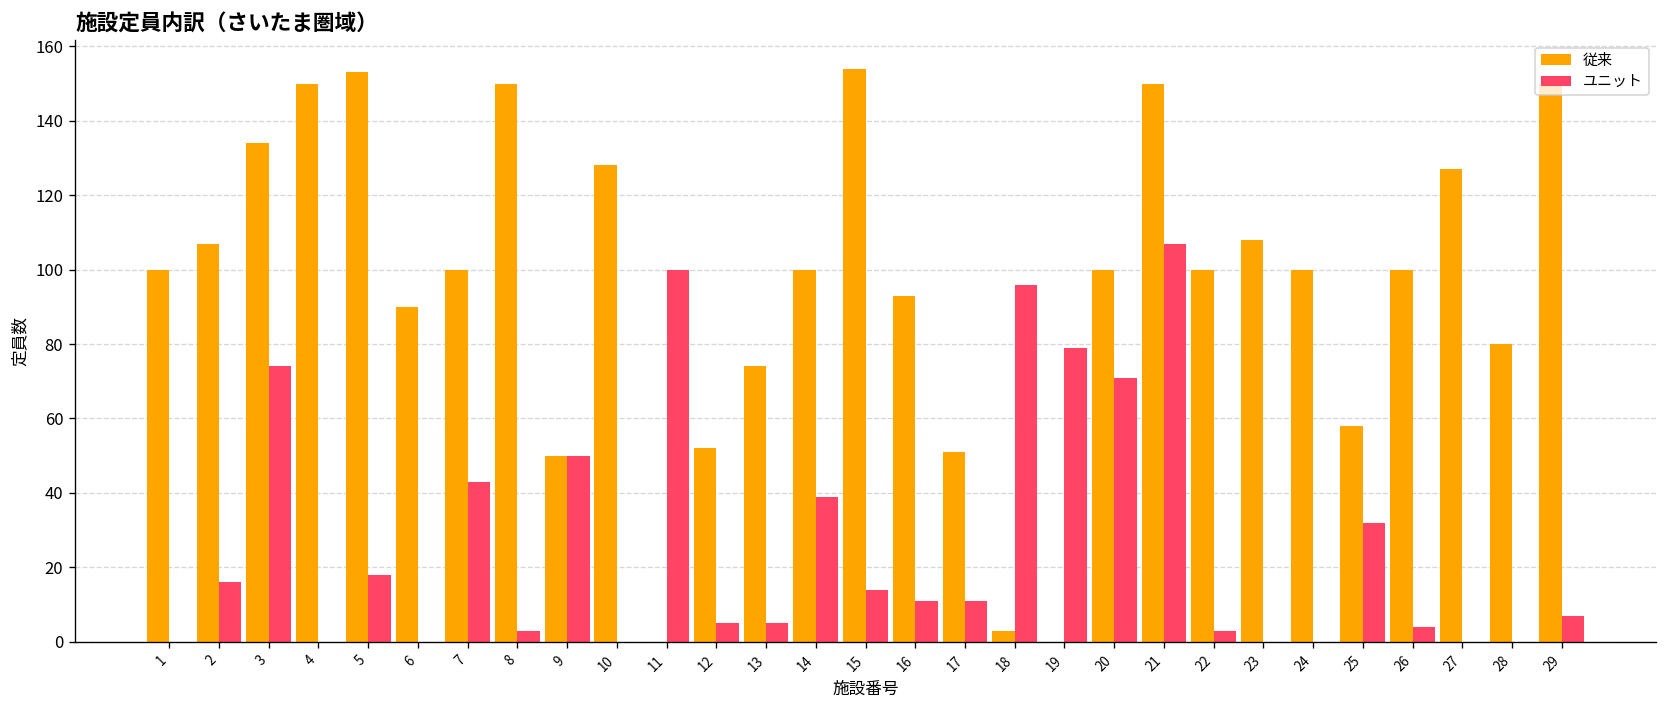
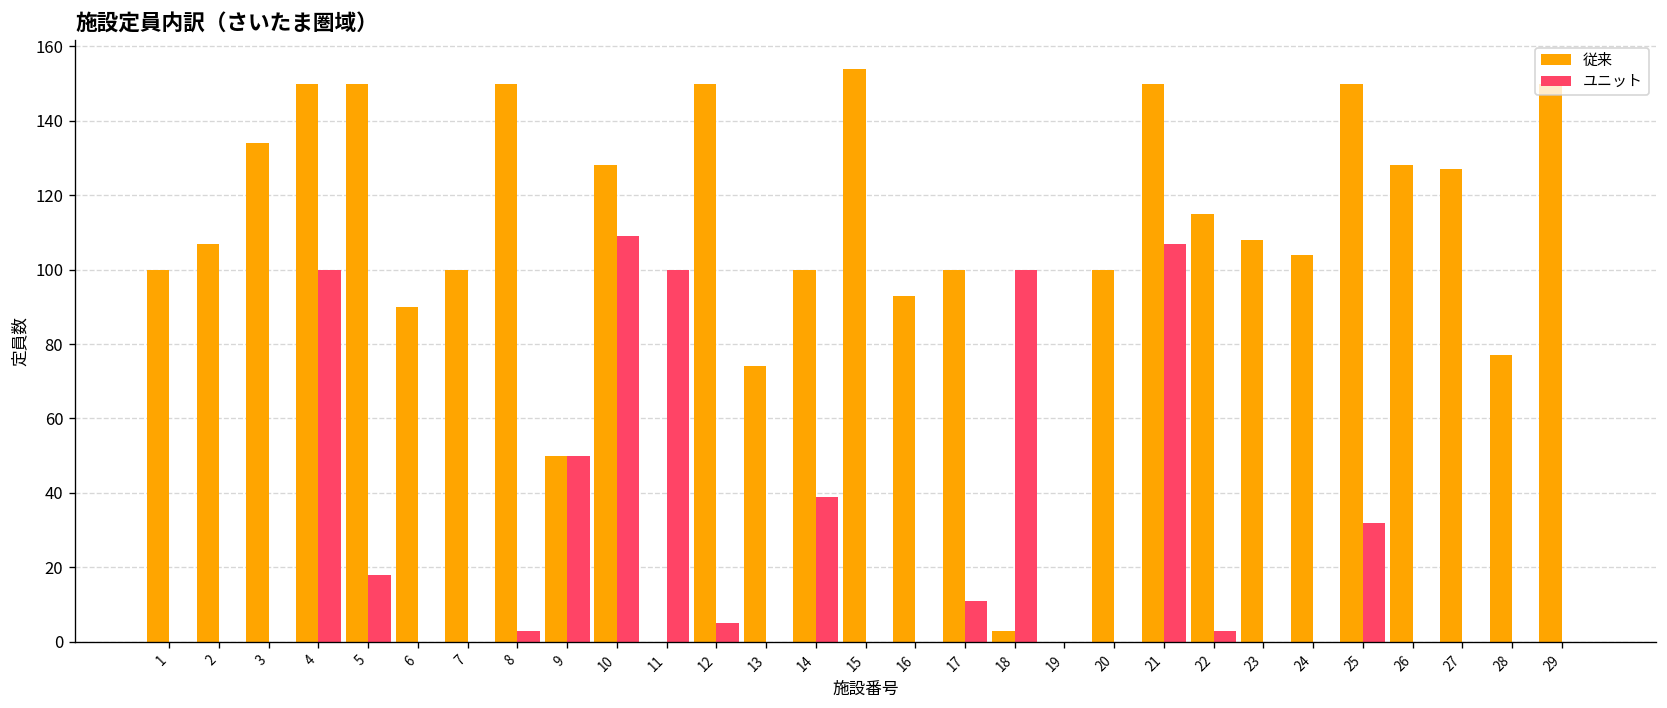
  {
    "従来": {
      "1": 100,
      "2": 107,
      "3": 134,
      "4": 150,
-     "5": 153,
+     "5": 150,
      "6": 90,
      "7": 100,
      "8": 150,
      "9": 50,
      "10": 128,
      "11": 0,
-     "12": 52,
+     "12": 150,
      "13": 74,
      "14": 100,
      "15": 154,
      "16": 93,
-     "17": 51,
+     "17": 100,
      "18": 3,
      "19": 0,
      "20": 100,
      "21": 150,
-     "22": 100,
+     "22": 115,
      "23": 108,
-     "24": 100,
-     "25": 58,
-     "26": 100,
+     "24": 104,
+     "25": 150,
+     "26": 128,
      "27": 127,
-     "28": 80
+     "28": 77
    },
    "ユニット": {
      "1": 0,
-     "2": 16,
-     "3": 74,
-     "4": 0,
+     "2": 0,
+     "3": 0,
+     "4": 100,
      "5": 18,
      "6": 0,
-     "7": 43,
+     "7": 0,
      "8": 3,
      "9": 50,
-     "10": 0,
+     "10": 109,
      "11": 100,
      "12": 5,
-     "13": 5,
+     "13": 0,
      "14": 39,
-     "15": 14,
-     "16": 11,
+     "15": 0,
+     "16": 0,
      "17": 11,
-     "18": 96,
-     "19": 79,
-     "20": 71,
+     "18": 100,
+     "19": 0,
+     "20": 0,
      "21": 107,
      "22": 3,
      "23": 0,
      "24": 0,
      "25": 32,
-     "26": 4,
+     "26": 0,
      "27": 0,
      "28": 0,
-     "29": 7
+     "29": 0
    }
  }
